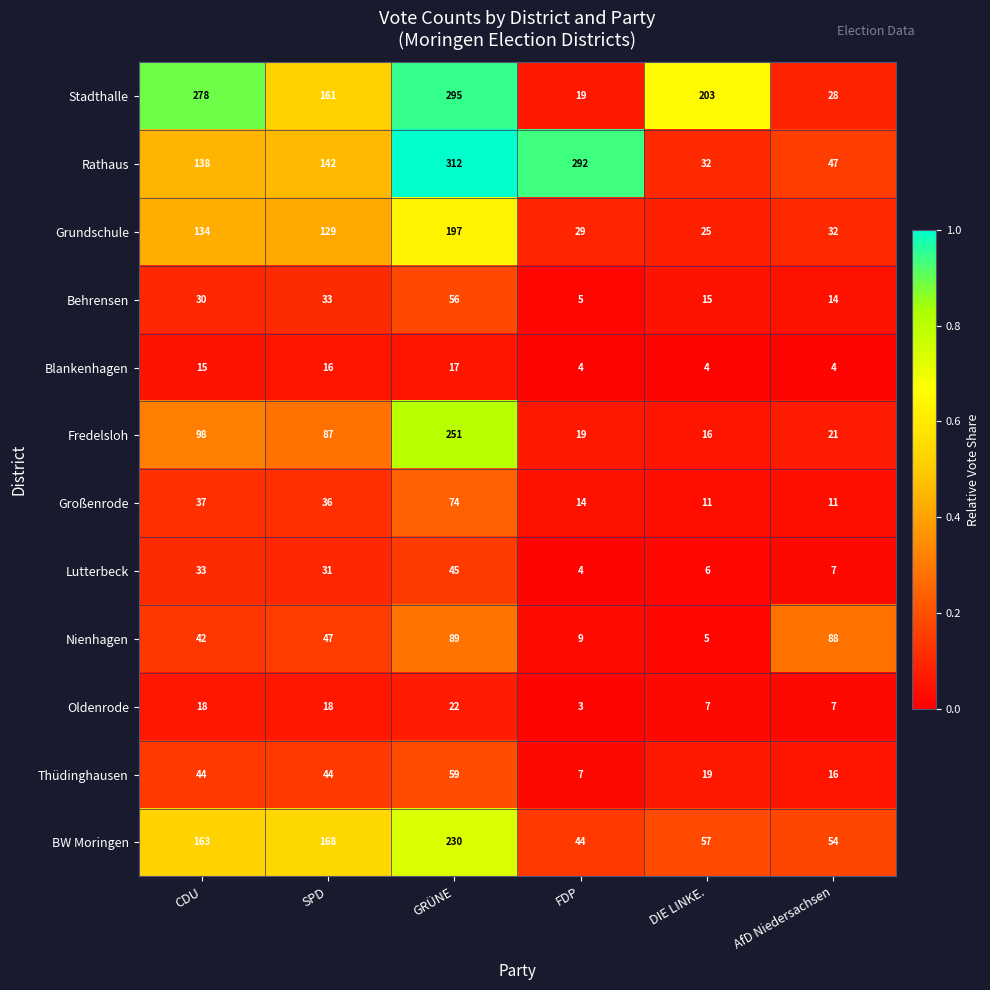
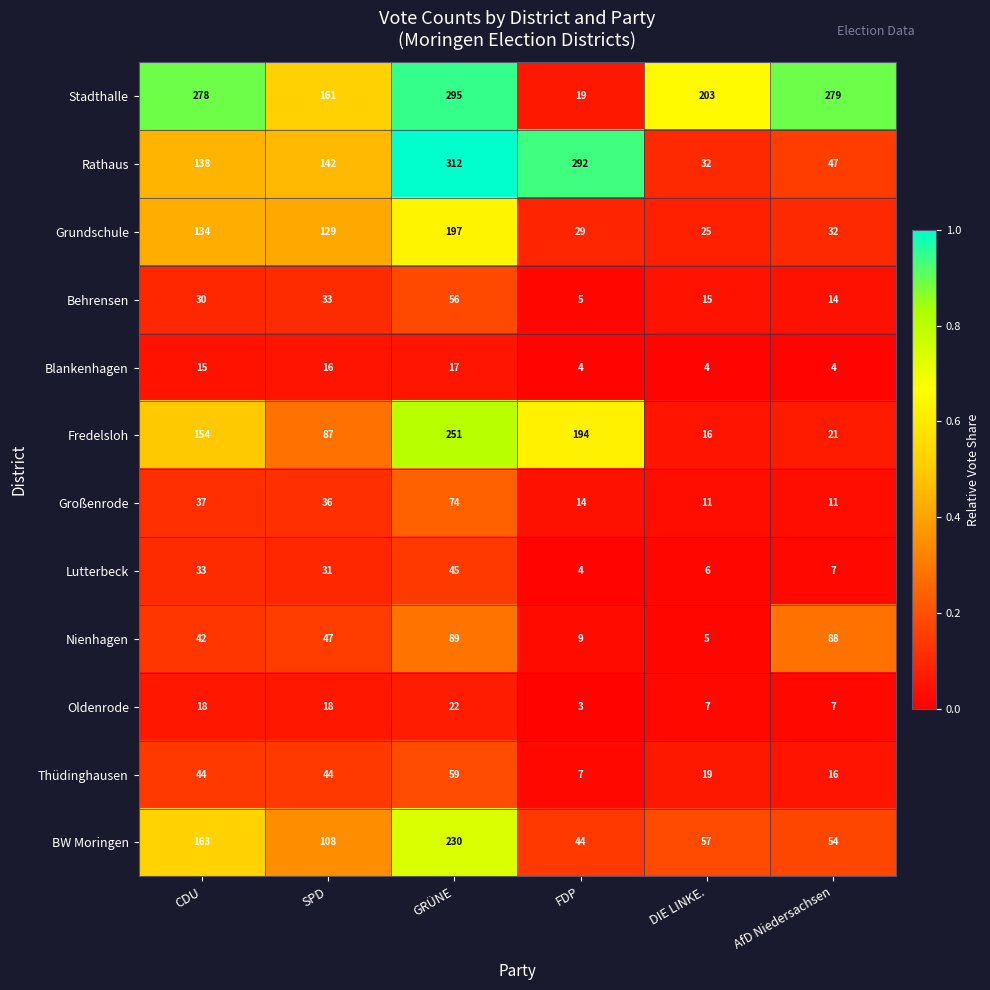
  {
    "Stadthalle": {
      "CDU": 278,
      "SPD": 161,
      "GRÜNE": 295,
      "FDP": 19,
      "DIE LINKE.": 203,
-     "AfD Niedersachsen": 28
+     "AfD Niedersachsen": 279
    },
    "Rathaus": {
      "CDU": 138,
      "SPD": 142,
      "GRÜNE": 312,
      "FDP": 292,
      "DIE LINKE.": 32,
      "AfD Niedersachsen": 47
    },
    "Grundschule": {
      "CDU": 134,
      "SPD": 129,
      "GRÜNE": 197,
      "FDP": 29,
      "DIE LINKE.": 25,
      "AfD Niedersachsen": 32
    },
    "Behrensen": {
      "CDU": 30,
      "SPD": 33,
      "GRÜNE": 56,
      "FDP": 5,
      "DIE LINKE.": 15,
      "AfD Niedersachsen": 14
    },
    "Blankenhagen": {
      "CDU": 15,
      "SPD": 16,
      "GRÜNE": 17,
      "FDP": 4,
      "DIE LINKE.": 4,
      "AfD Niedersachsen": 4
    },
    "Fredelsloh": {
-     "CDU": 98,
+     "CDU": 154,
      "SPD": 87,
      "GRÜNE": 251,
-     "FDP": 19,
+     "FDP": 194,
      "DIE LINKE.": 16,
      "AfD Niedersachsen": 21
    },
    "Großenrode": {
      "CDU": 37,
      "SPD": 36,
      "GRÜNE": 74,
      "FDP": 14,
      "DIE LINKE.": 11,
      "AfD Niedersachsen": 11
    },
    "Lutterbeck": {
      "CDU": 33,
      "SPD": 31,
      "GRÜNE": 45,
      "FDP": 4,
      "DIE LINKE.": 6,
      "AfD Niedersachsen": 7
    },
    "Nienhagen": {
      "CDU": 42,
      "SPD": 47,
      "GRÜNE": 89,
      "FDP": 9,
      "DIE LINKE.": 5,
      "AfD Niedersachsen": 88
    },
    "Oldenrode": {
      "CDU": 18,
      "SPD": 18,
      "GRÜNE": 22,
      "FDP": 3,
      "DIE LINKE.": 7,
      "AfD Niedersachsen": 7
    },
    "Thüdinghausen": {
      "CDU": 44,
      "SPD": 44,
      "GRÜNE": 59,
      "FDP": 7,
      "DIE LINKE.": 19,
      "AfD Niedersachsen": 16
    },
    "BW Moringen": {
      "CDU": 163,
-     "SPD": 168,
+     "SPD": 108,
      "GRÜNE": 230,
      "FDP": 44,
      "DIE LINKE.": 57,
      "AfD Niedersachsen": 54
    }
  }
